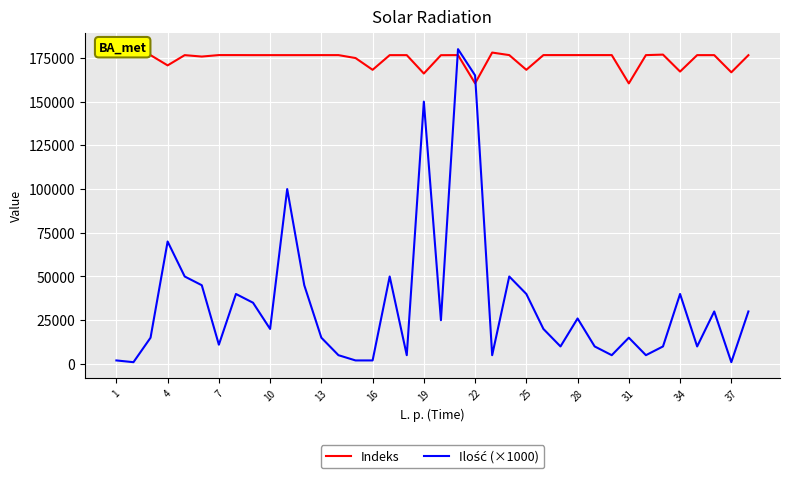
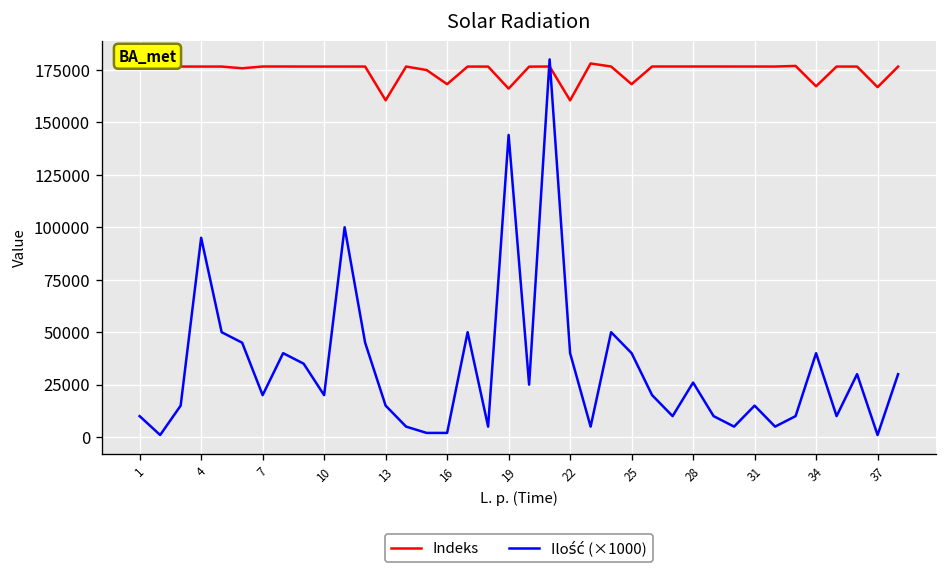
  {
    "Indeks": {
-     "4": 171000,
+     "4": 177000,
      "7": 177000,
      "10": 177000,
-     "13": 177000,
+     "13": 161000,
      "16": 168000,
      "19": 166000,
      "22": 160000,
      "25": 168000,
      "28": 177000,
-     "31": 160000,
+     "31": 177000,
      "34": 167000,
      "37": 167000
    },
    "Ilość (×1000)": {
-     "1": 2000,
-     "4": 70000,
-     "7": 11000,
+     "1": 10000,
+     "4": 95000,
+     "7": 20000,
      "10": 20000,
      "13": 15000,
      "16": 2000,
-     "19": 150000,
-     "22": 165000,
+     "19": 144000,
+     "22": 40000,
      "25": 40000,
      "28": 26000,
      "31": 15000,
      "34": 40000,
      "37": 1000
    }
  }
